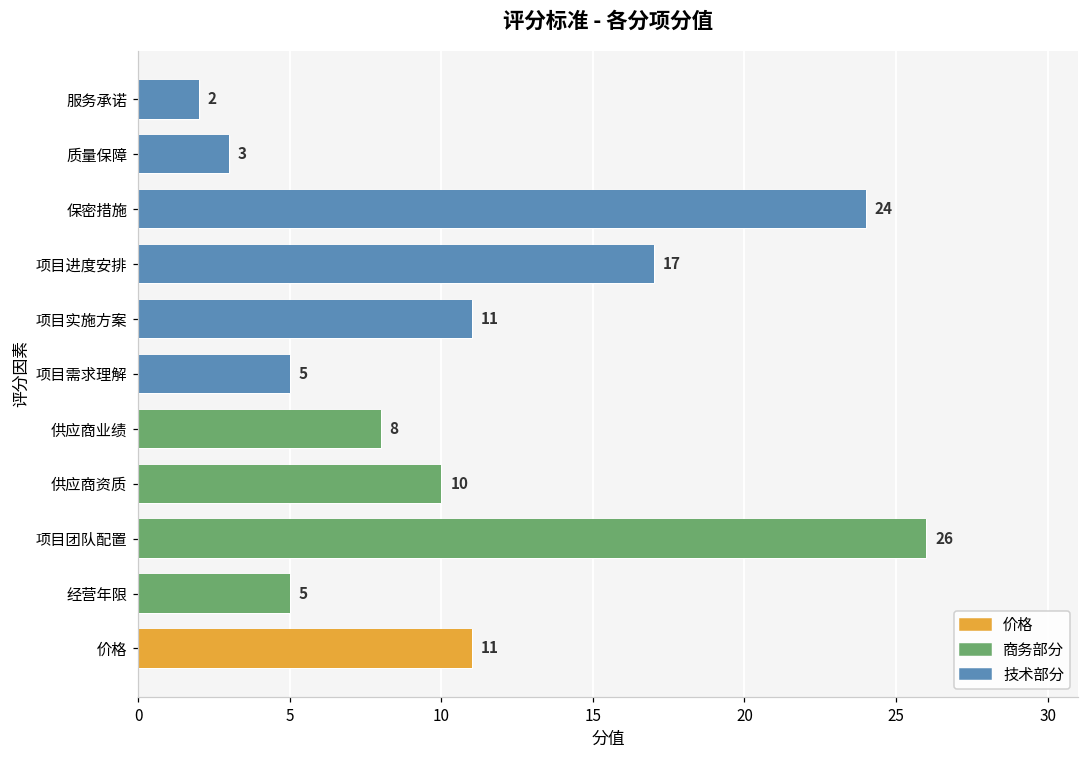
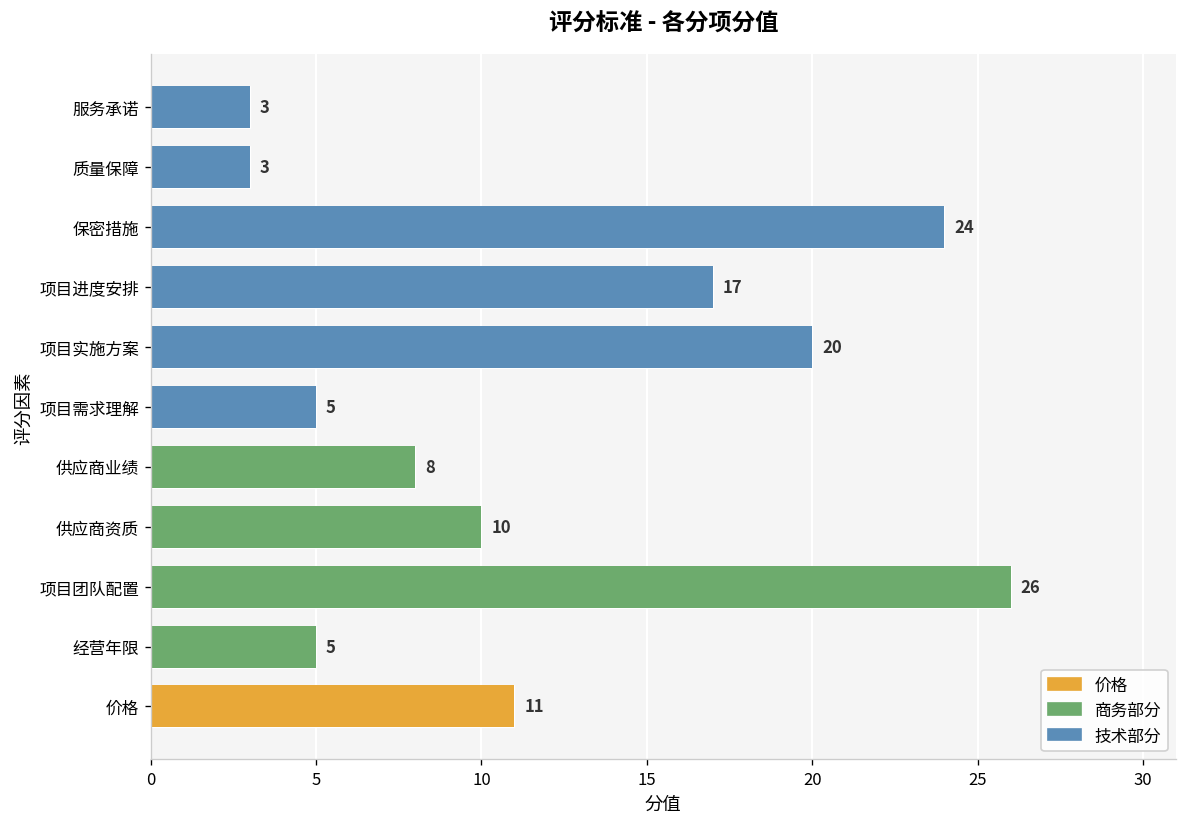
  {
    "商务部分": {
      "供应商业绩": 8,
      "供应商资质": 10,
      "项目团队配置": 26,
      "经营年限": 5
    },
    "技术部分": {
-     "服务承诺": 2,
+     "服务承诺": 3,
      "质量保障": 3,
      "保密措施": 24,
      "项目进度安排": 17,
-     "项目实施方案": 11,
+     "项目实施方案": 20,
      "项目需求理解": 5
    }
  }
